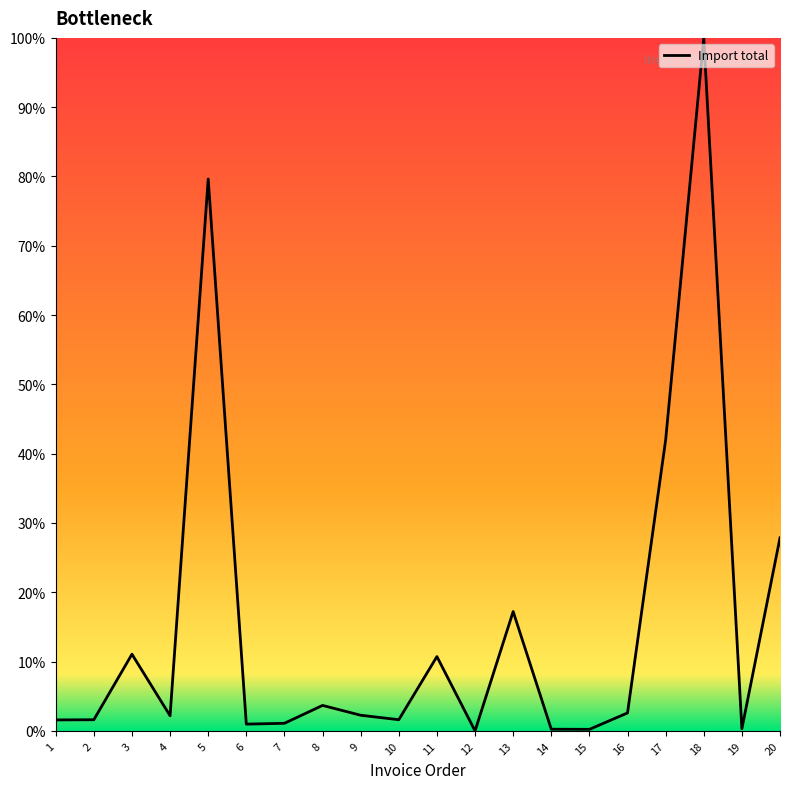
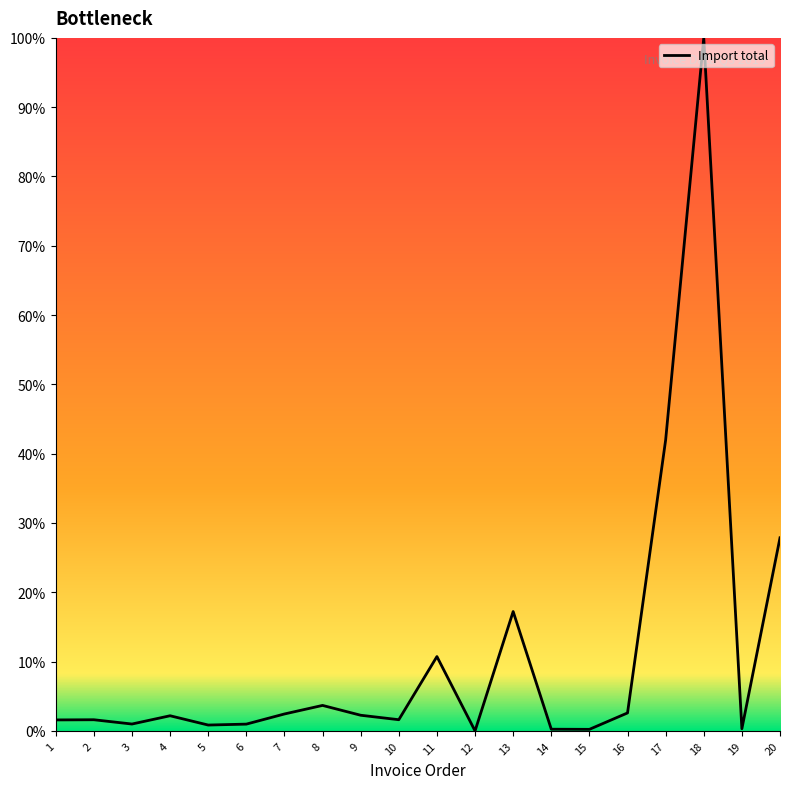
  {
    "1": "2%",
    "2": "2%",
-   "3": "11%",
+   "3": "1%",
    "4": "2%",
-   "5": "80%",
+   "5": "1%",
    "6": "1%",
-   "7": "1%",
+   "7": "2%",
    "8": "4%",
    "9": "2%",
    "10": "2%",
    "11": "11%",
    "12": "0%",
    "13": "17%",
    "14": "0%",
    "15": "0%",
    "16": "3%",
    "17": "42%",
    "19": "0%",
    "20": "28%"
  }
